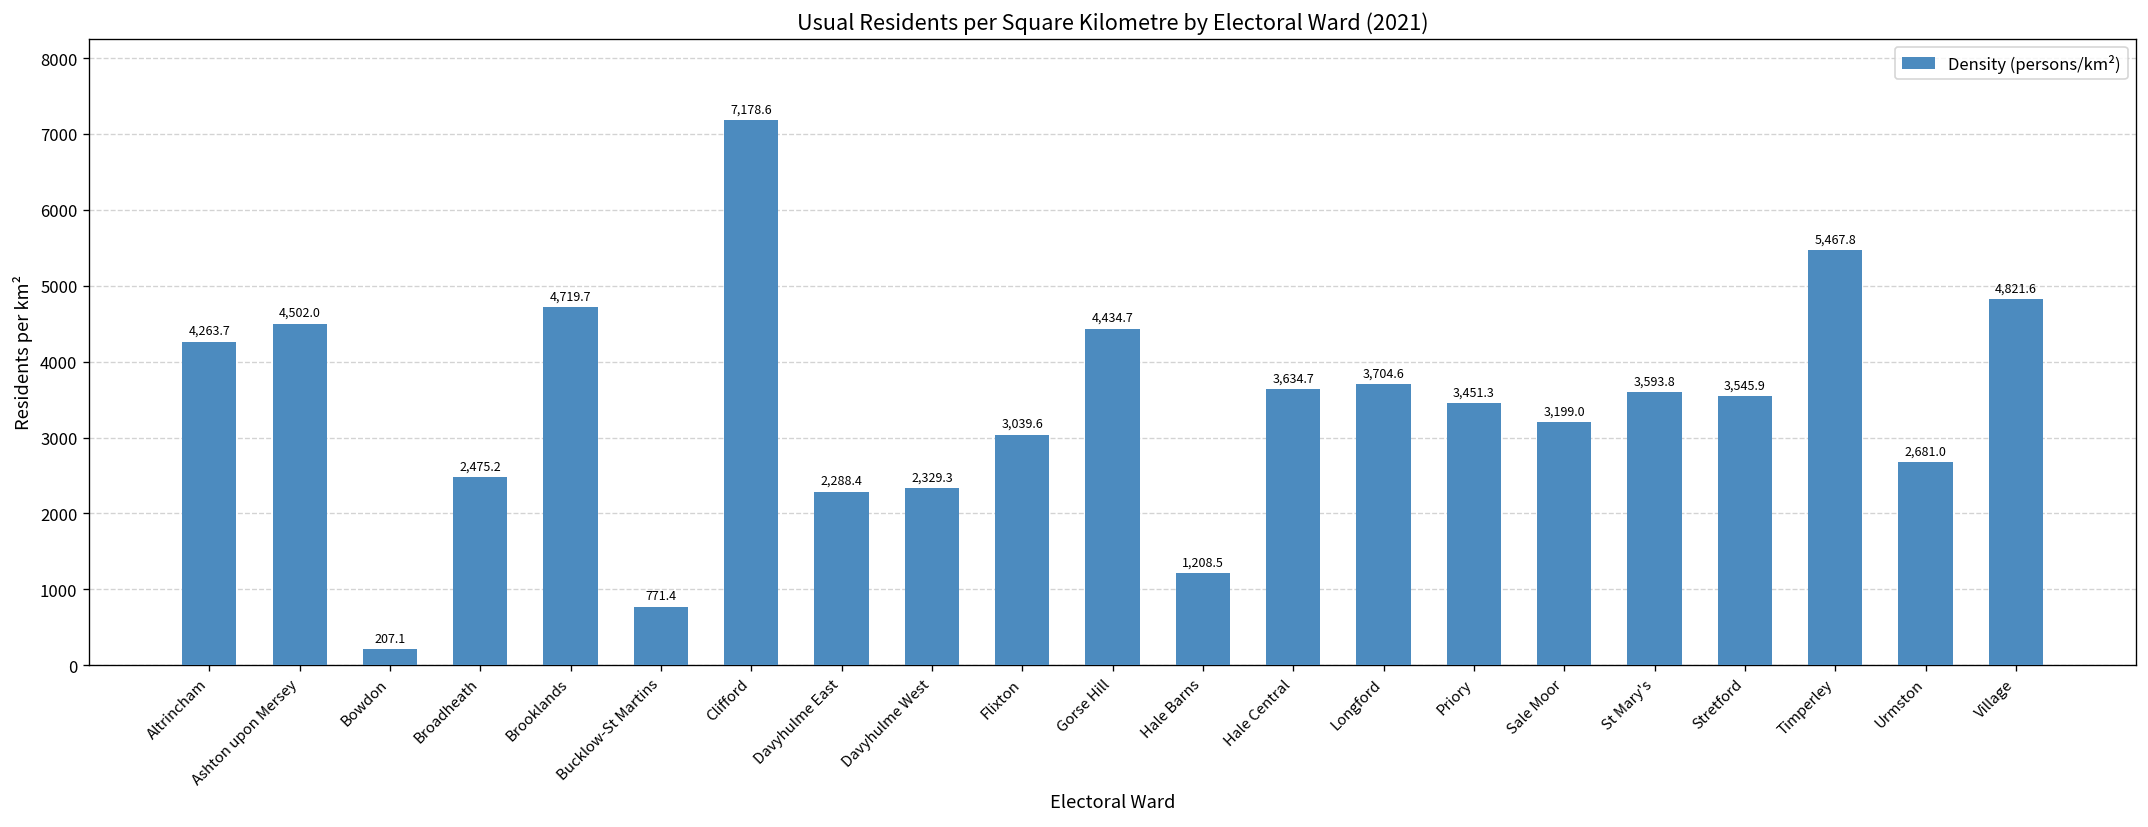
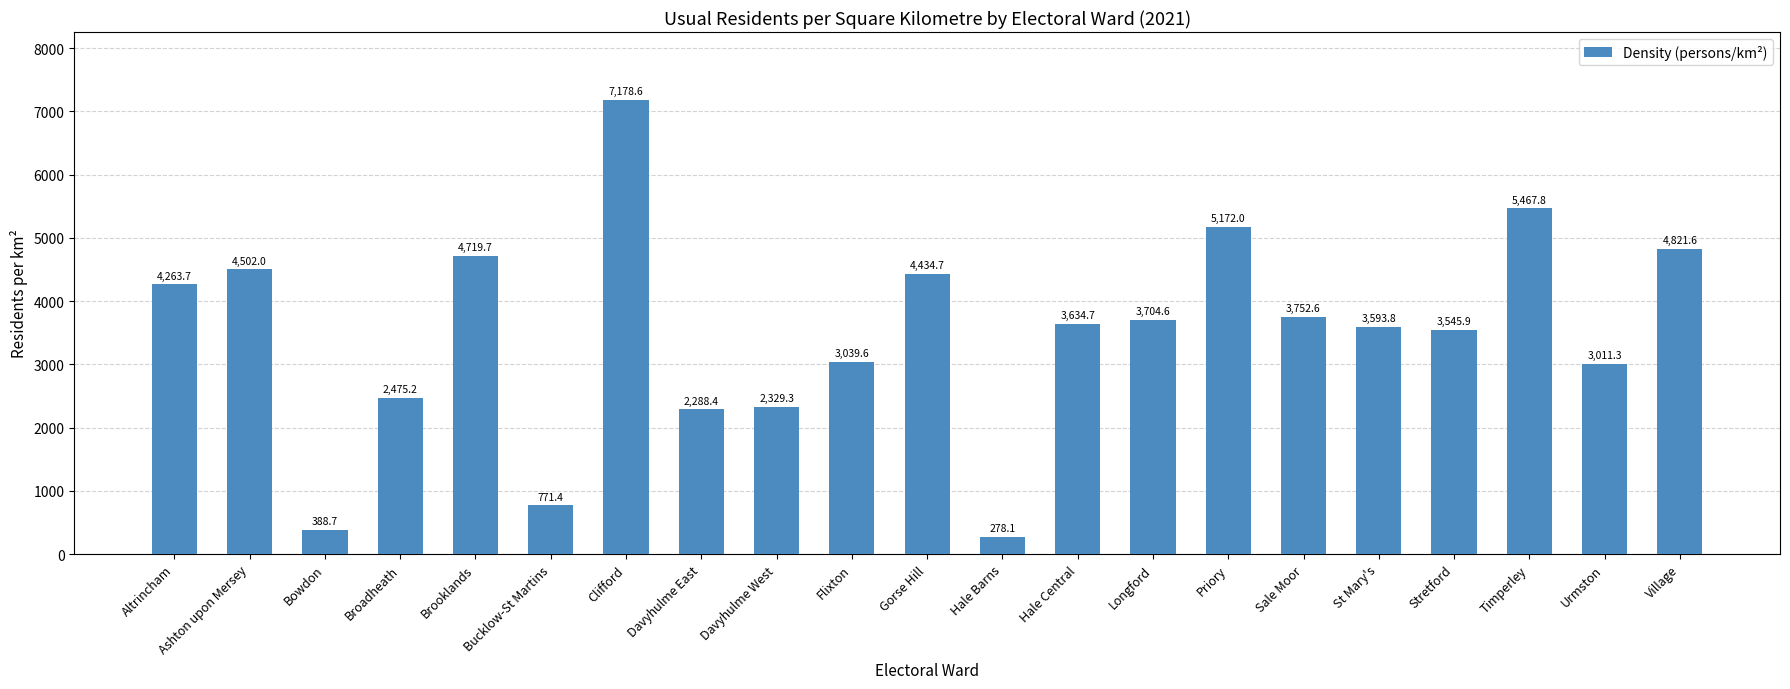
  {
    "Altrincham": "4,263.7",
    "Ashton upon Mersey": "4,502.0",
-   "Bowdon": "207.1",
+   "Bowdon": "388.7",
    "Broadheath": "2,475.2",
    "Brooklands": "4,719.7",
    "Bucklow-St Martins": "771.4",
    "Clifford": "7,178.6",
    "Davyhulme East": "2,288.4",
    "Davyhulme West": "2,329.3",
    "Flixton": "3,039.6",
    "Gorse Hill": "4,434.7",
-   "Hale Barns": "1,208.5",
+   "Hale Barns": "278.1",
    "Hale Central": "3,634.7",
    "Longford": "3,704.6",
-   "Priory": "3,451.3",
-   "Sale Moor": "3,199.0",
+   "Priory": "5,172.0",
+   "Sale Moor": "3,752.6",
    "St Mary's": "3,593.8",
    "Stretford": "3,545.9",
    "Timperley": "5,467.8",
-   "Urmston": "2,681.0",
+   "Urmston": "3,011.3",
    "Village": "4,821.6"
  }
